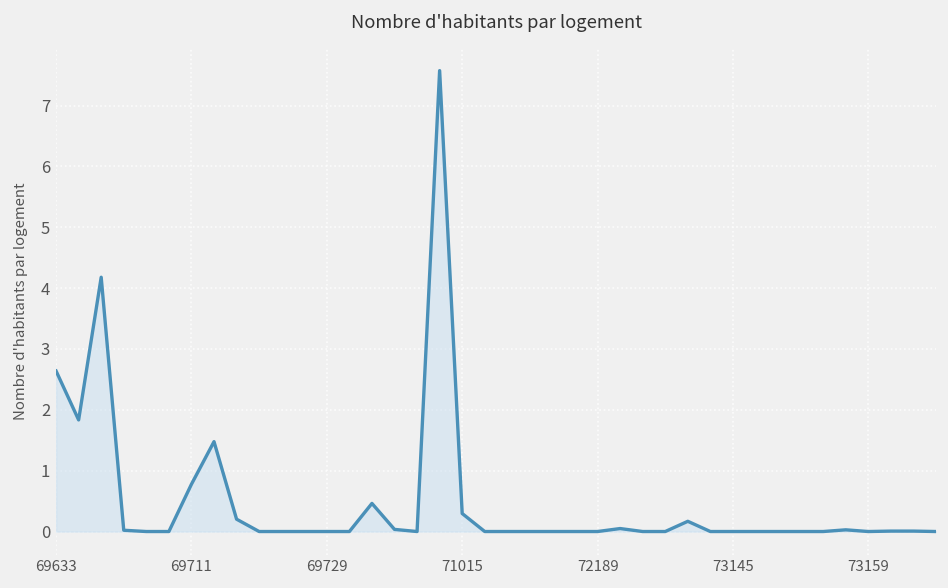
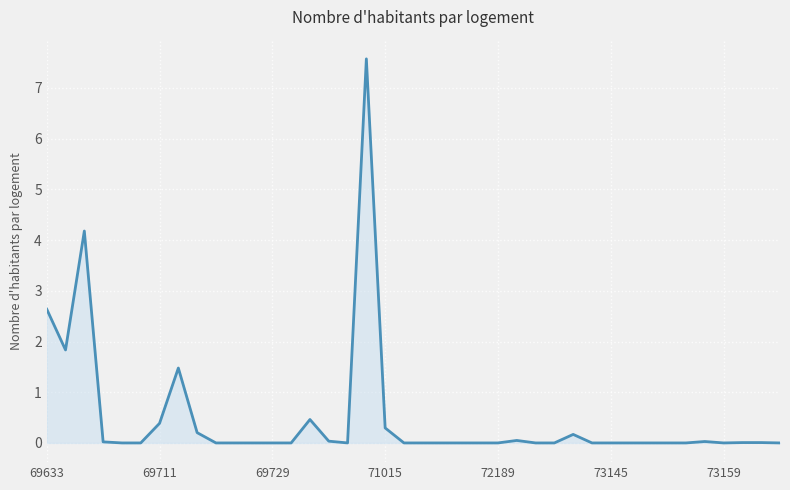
  {
    "69633": 2.6,
-   "69711": 0.8,
+   "69711": 0.4,
    "69729": 0.0,
    "71015": 0.3,
    "72189": 0.0,
    "73145": 0.0,
    "73159": 0.0
  }
